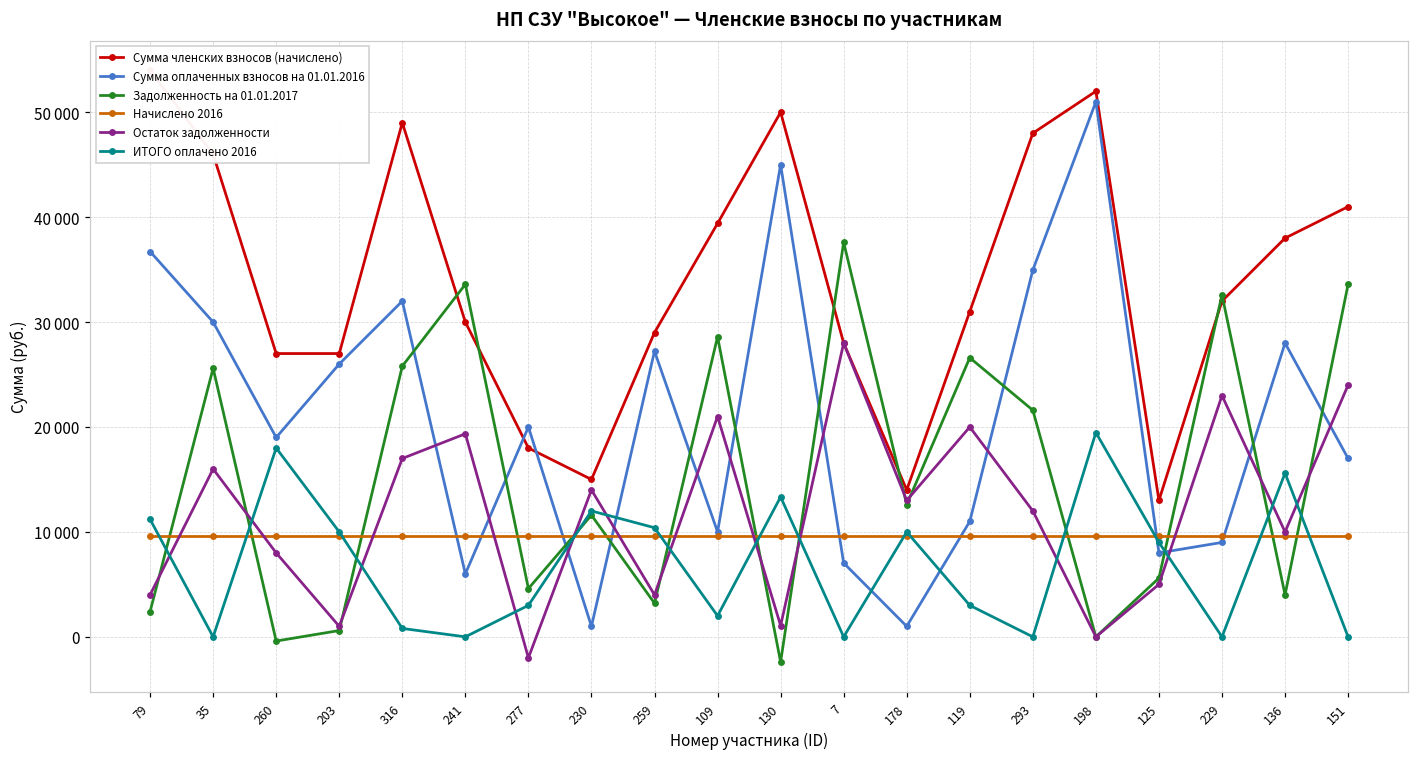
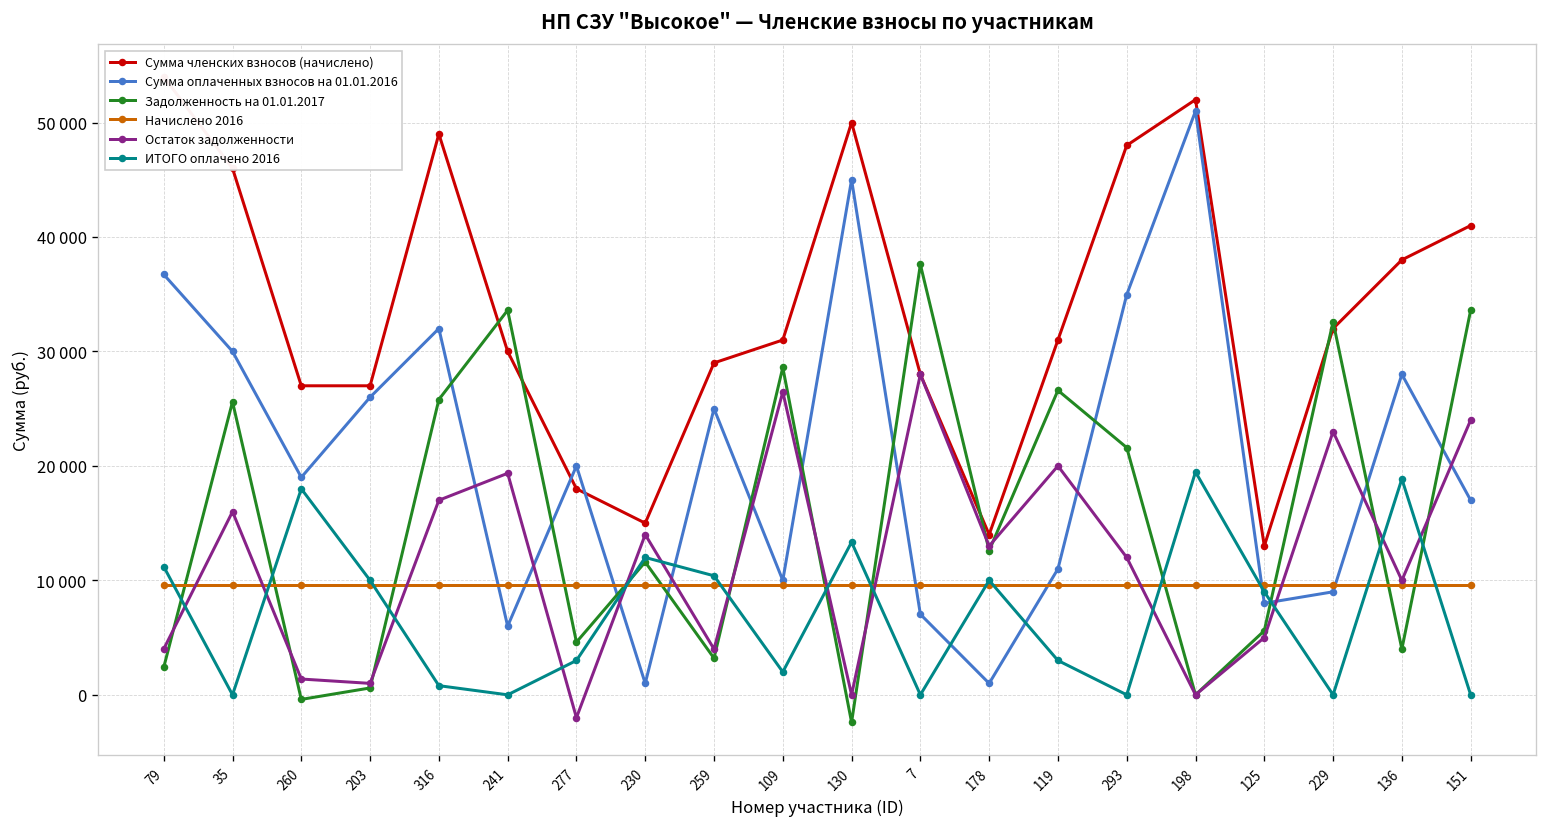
  {
    "Сумма членских взносов (начислено)": {
      "35": 46000,
      "260": 27000,
      "203": 27000,
      "316": 49000,
      "241": 30000,
      "277": 18000,
      "230": 15000,
      "259": 29000,
-     "109": 39000,
+     "109": 31000,
      "130": 50000,
      "178": 14000,
      "119": 31000,
      "293": 48000,
      "198": 52000,
      "125": 13000,
      "229": 32000,
      "136": 38000,
      "151": 41000
    },
    "Сумма оплаченных взносов на 01.01.2016": {
      "79": 37000,
      "35": 30000,
      "260": 19000,
      "203": 26000,
      "316": 32000,
      "241": 6000,
      "277": 20000,
      "230": 1000,
-     "259": 27000,
+     "259": 25000,
      "109": 10000,
      "130": 45000,
      "7": 7000,
      "178": 1000,
      "119": 11000,
      "293": 35000,
      "198": 51000,
      "125": 8000,
      "229": 9000,
      "136": 28000,
      "151": 17000
    },
    "Задолженность на 01.01.2017": {
      "79": 2000,
      "35": 26000,
      "260": 0,
      "203": 1000,
      "316": 26000,
      "241": 34000,
      "277": 5000,
      "230": 12000,
      "259": 3000,
      "109": 29000,
      "130": -2000,
      "7": 38000,
      "178": 13000,
      "119": 27000,
      "293": 22000,
      "125": 6000,
      "229": 33000,
      "136": 4000,
      "151": 34000
    },
    "Начислено 2016": {
      "79": 10000,
      "35": 10000,
      "260": 10000,
      "203": 10000,
      "316": 10000,
      "241": 10000,
      "277": 10000,
      "230": 10000,
      "259": 10000,
      "109": 10000,
      "130": 10000,
      "7": 10000,
      "178": 10000,
      "119": 10000,
      "293": 10000,
      "198": 10000,
      "125": 10000,
      "229": 10000,
      "136": 10000,
      "151": 10000
    },
    "Остаток задолженности": {
      "79": 4000,
      "35": 16000,
-     "260": 8000,
+     "260": 1000,
      "203": 1000,
      "316": 17000,
      "241": 19000,
      "277": -2000,
      "230": 14000,
      "259": 4000,
-     "109": 21000,
-     "130": 1000,
+     "109": 26000,
+     "130": 0,
      "178": 13000,
      "119": 20000,
      "293": 12000,
      "125": 5000,
      "229": 23000,
      "136": 10000,
      "151": 24000
    },
    "ИТОГО оплачено 2016": {
      "79": 11000,
      "35": 0,
      "260": 18000,
      "203": 10000,
      "316": 1000,
      "241": 0,
      "277": 3000,
      "230": 12000,
      "259": 10000,
      "109": 2000,
      "130": 13000,
      "7": 0,
      "178": 10000,
      "119": 3000,
      "293": 0,
      "198": 19000,
      "125": 9000,
      "229": 0,
-     "136": 16000,
+     "136": 19000,
      "151": 0
    }
  }
